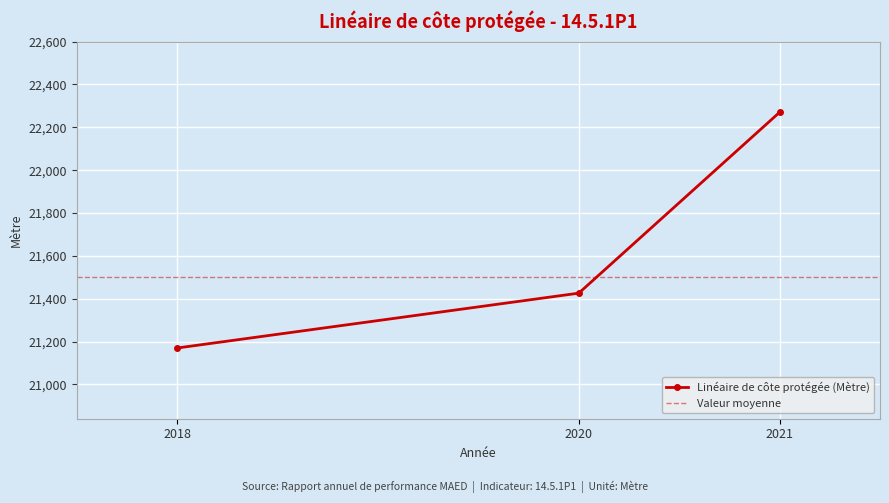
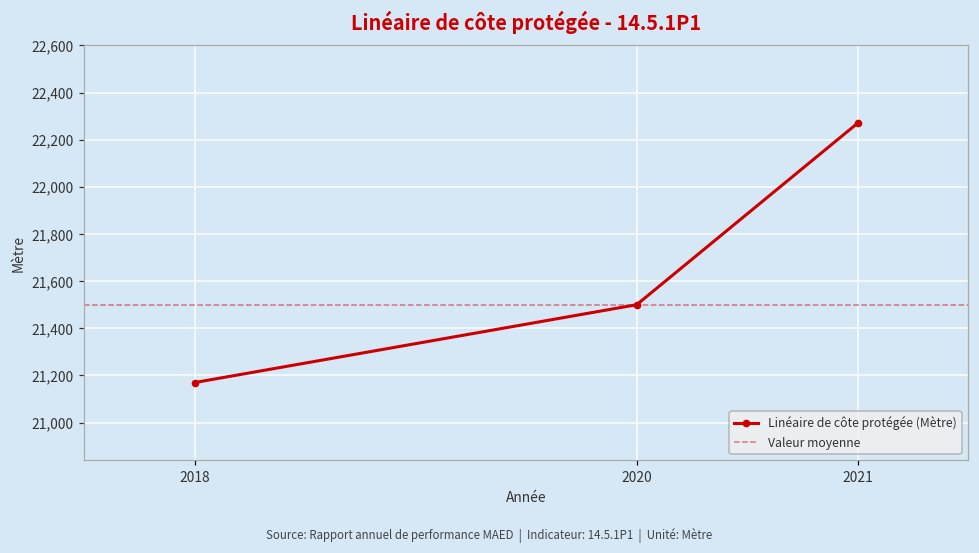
  {
    "2018": "21,170",
-   "2020": "21,430",
+   "2020": "21,500",
    "2021": "22,270"
  }
